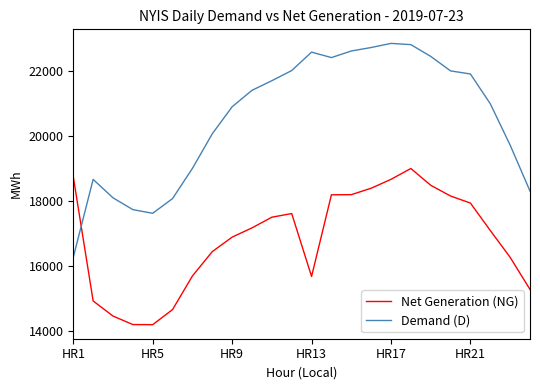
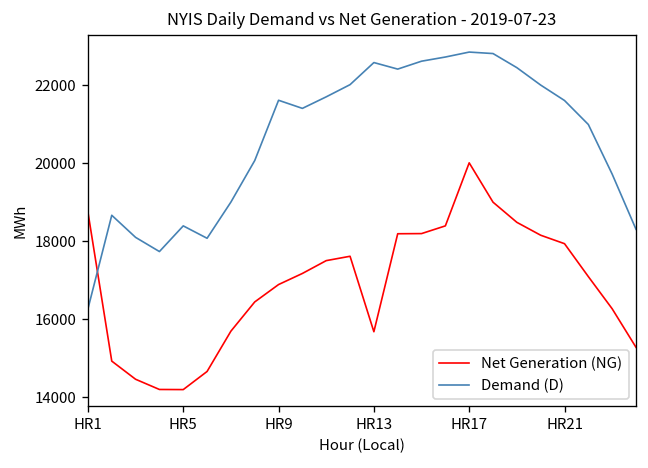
  {
    "Net Generation (NG)": {
      "HR1": 18700,
      "HR5": 14200,
      "HR9": 16900,
      "HR13": 15700,
-     "HR17": 18700,
+     "HR17": 20000,
      "HR21": 17900
    },
    "Demand (D)": {
      "HR1": 16300,
-     "HR5": 17600,
-     "HR9": 20900,
+     "HR5": 18400,
+     "HR9": 21600,
      "HR13": 22600,
      "HR17": 22900,
-     "HR21": 21900
+     "HR21": 21600
    }
  }
